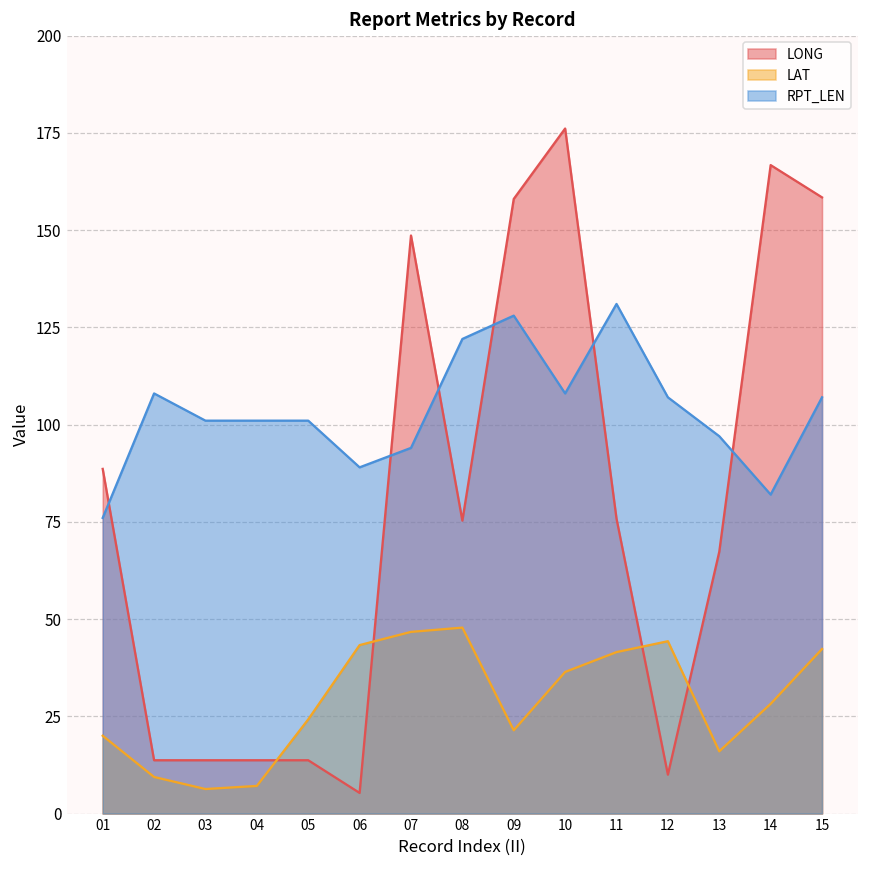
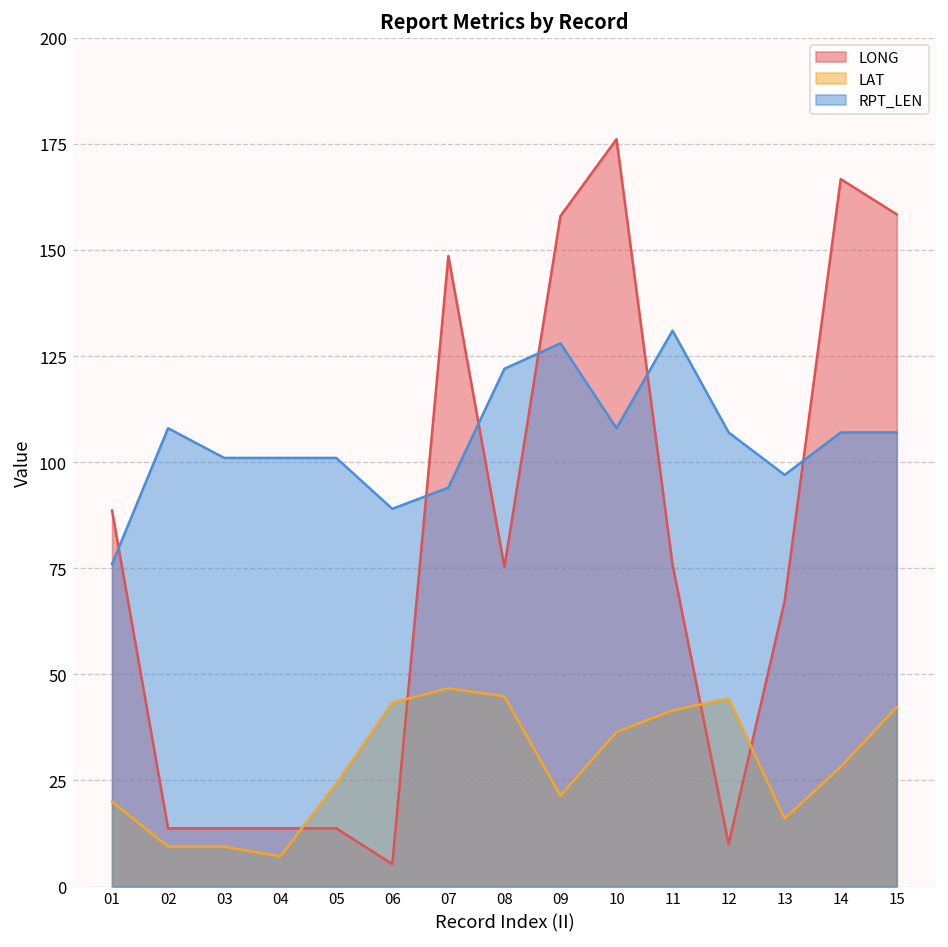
  {
    "LONG": {
      "01": 89,
      "02": 14,
      "03": 14,
      "04": 14,
      "05": 14,
      "06": 5,
      "07": 149,
      "08": 75,
      "09": 158,
      "10": 176,
      "11": 76,
      "12": 10,
      "13": 67,
      "14": 167,
      "15": 158
    },
    "LAT": {
      "01": 20,
      "02": 9,
-     "03": 6,
+     "03": 9,
      "04": 7,
      "05": 24,
      "06": 43,
      "07": 47,
-     "08": 48,
+     "08": 45,
      "09": 21,
      "10": 36,
      "11": 42,
      "12": 44,
      "13": 16,
      "14": 28,
      "15": 42
    },
    "RPT_LEN": {
      "01": 76,
      "02": 108,
      "03": 101,
      "04": 101,
      "05": 101,
      "06": 89,
      "07": 94,
      "08": 122,
      "09": 128,
      "10": 108,
      "11": 131,
      "12": 107,
      "13": 97,
-     "14": 82,
+     "14": 107,
      "15": 107
    }
  }
